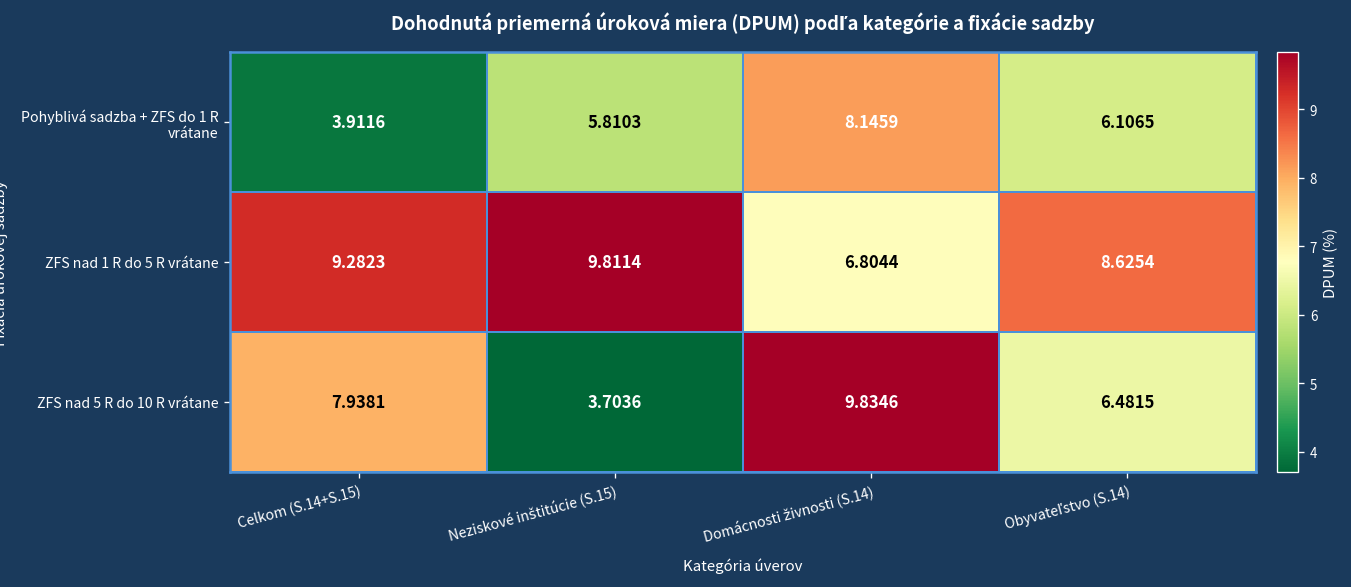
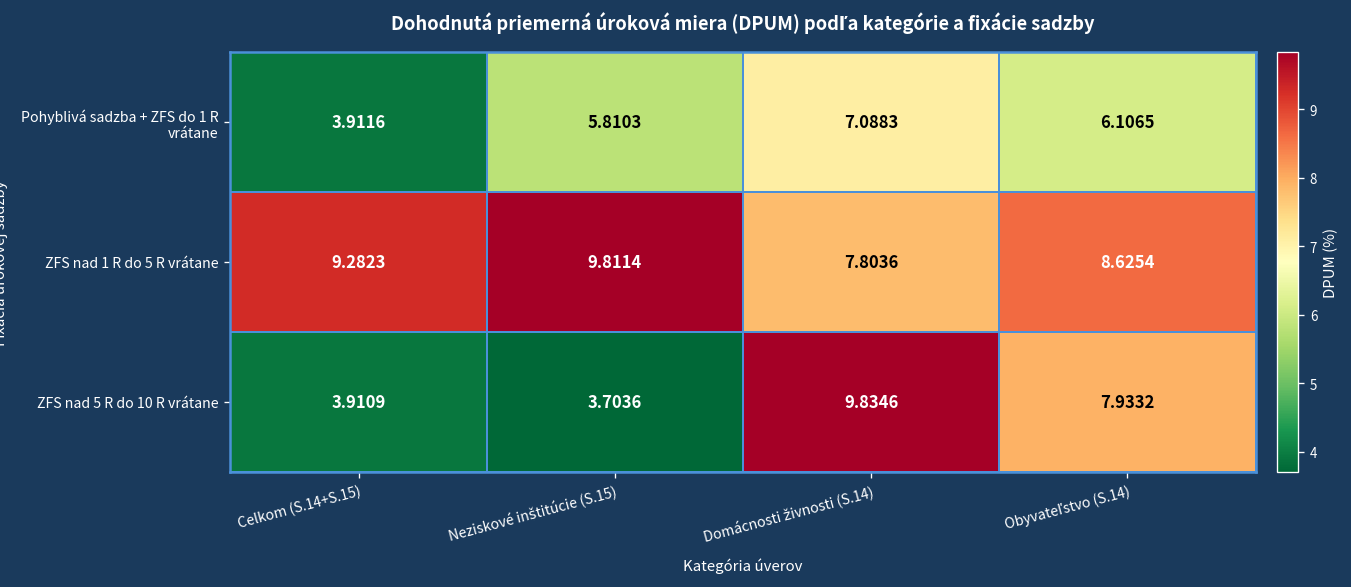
  {
    "Pohyblivá sadzba + ZFS do 1 R vrátane": {
      "Celkom (S.14+S.15)": 3.9116,
      "Neziskové inštitúcie (S.15)": 5.8103,
-     "Domácnosti živnosti (S.14)": 8.1459,
+     "Domácnosti živnosti (S.14)": 7.0883,
      "Obyvateľstvo (S.14)": 6.1065
    },
    "ZFS nad 1 R do 5 R vrátane": {
      "Celkom (S.14+S.15)": 9.2823,
      "Neziskové inštitúcie (S.15)": 9.8114,
-     "Domácnosti živnosti (S.14)": 6.8044,
+     "Domácnosti živnosti (S.14)": 7.8036,
      "Obyvateľstvo (S.14)": 8.6254
    },
    "ZFS nad 5 R do 10 R vrátane": {
-     "Celkom (S.14+S.15)": 7.9381,
+     "Celkom (S.14+S.15)": 3.9109,
      "Neziskové inštitúcie (S.15)": 3.7036,
      "Domácnosti živnosti (S.14)": 9.8346,
-     "Obyvateľstvo (S.14)": 6.4815
+     "Obyvateľstvo (S.14)": 7.9332
    }
  }
